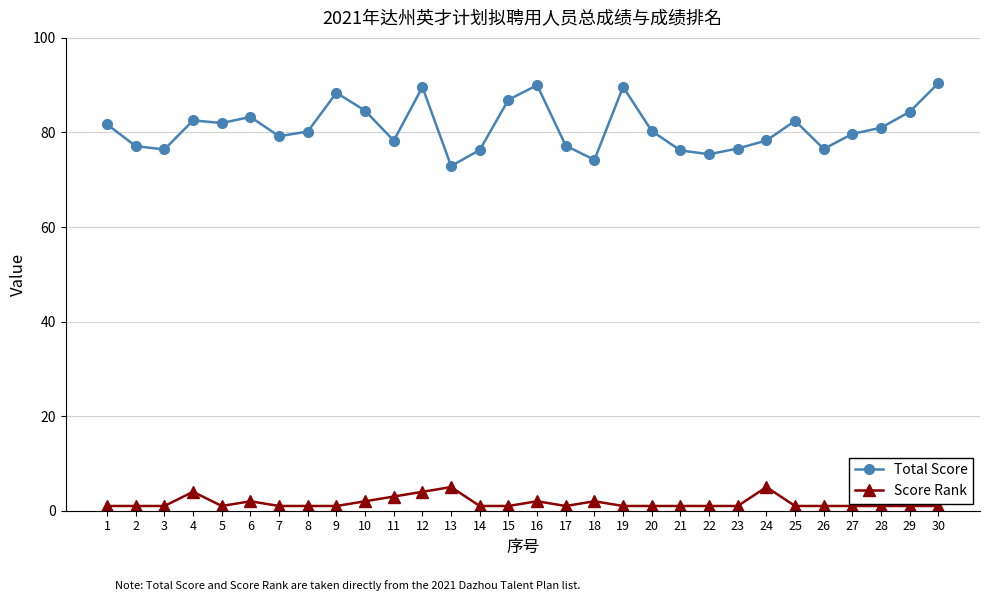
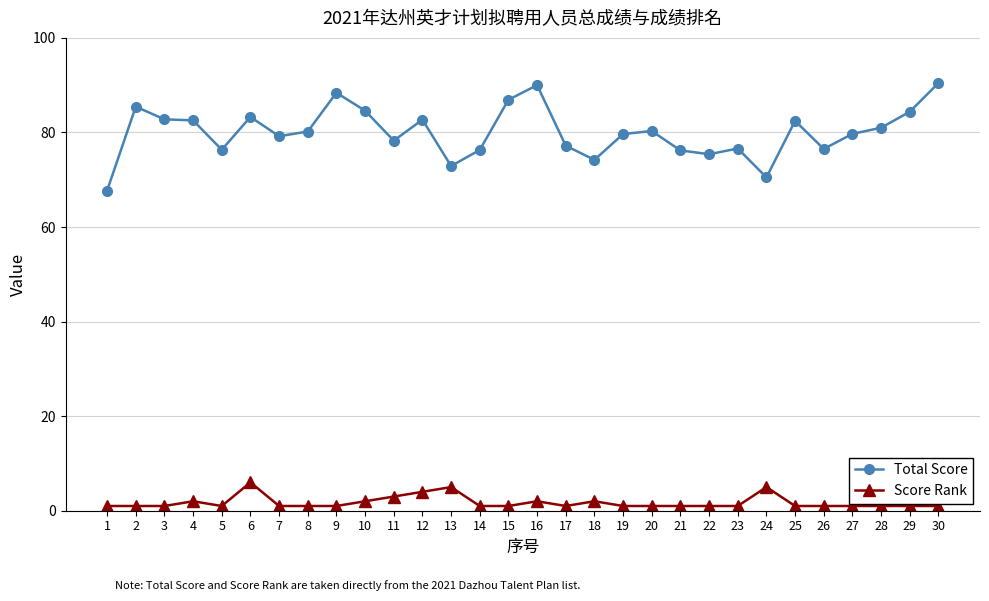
  {
    "Total Score": {
-     "1": 82,
-     "2": 77,
-     "3": 76,
+     "1": 68,
+     "2": 85,
+     "3": 83,
      "4": 83,
-     "5": 82,
+     "5": 76,
      "6": 83,
      "7": 79,
      "8": 80,
      "9": 88,
      "10": 85,
      "11": 78,
-     "12": 90,
+     "12": 83,
      "13": 73,
      "14": 76,
      "15": 87,
      "16": 90,
      "17": 77,
      "18": 74,
-     "19": 90,
+     "19": 80,
      "20": 80,
      "21": 76,
      "22": 75,
      "23": 77,
-     "24": 78,
+     "24": 71,
      "25": 82,
      "26": 77,
      "27": 80,
      "28": 81,
      "29": 84,
      "30": 90
    },
    "Score Rank": {
      "1": 1,
      "2": 1,
      "3": 1,
-     "4": 4,
+     "4": 2,
      "5": 1,
-     "6": 2,
+     "6": 6,
      "7": 1,
      "8": 1,
      "9": 1,
      "10": 2,
      "11": 3,
      "12": 4,
      "13": 5,
      "14": 1,
      "15": 1,
      "16": 2,
      "17": 1,
      "18": 2,
      "19": 1,
      "20": 1,
      "21": 1,
      "22": 1,
      "23": 1,
      "24": 5,
      "25": 1,
      "26": 1,
      "27": 1,
      "28": 1,
      "29": 1,
      "30": 1
    }
  }
